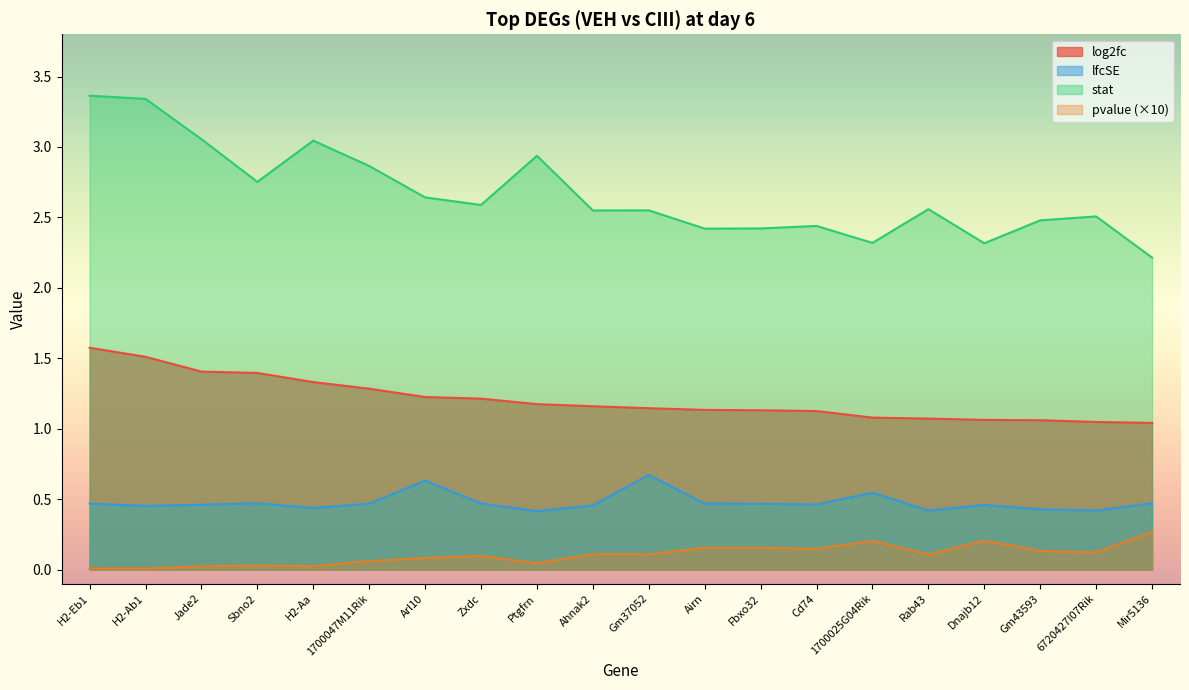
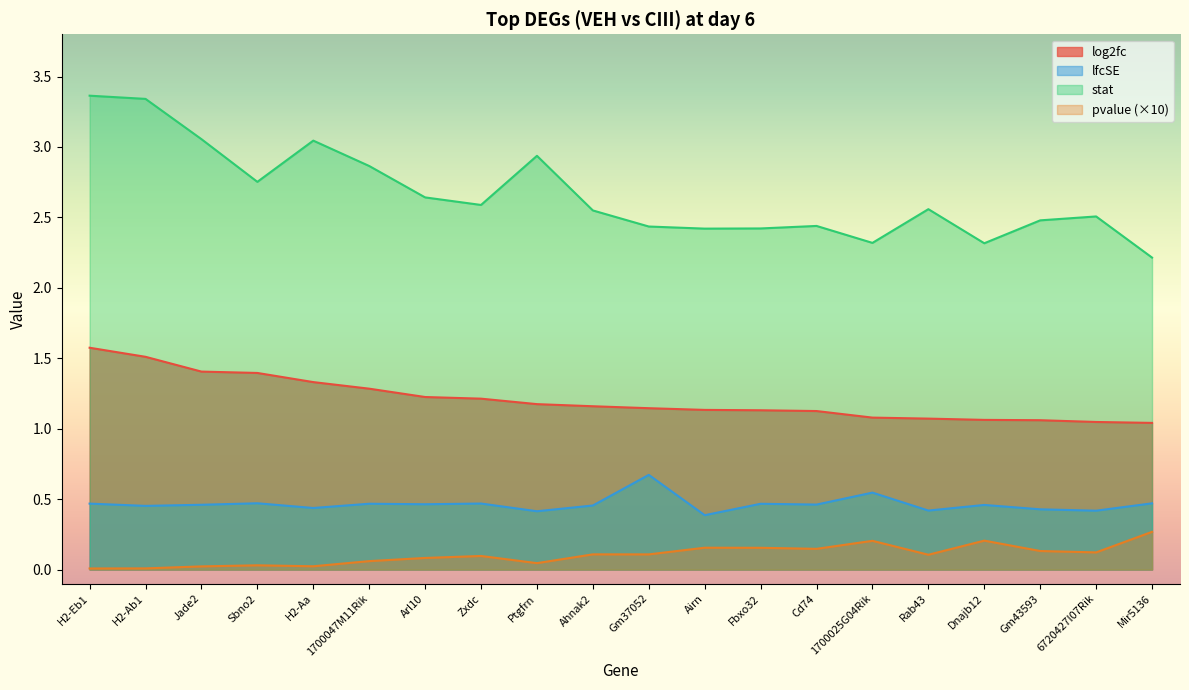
  {
    "lfcSE": {
      "H2-Eb1": 0.47,
      "H2-Ab1": 0.45,
      "Jade2": 0.46,
      "Sbno2": 0.47,
      "H2-Aa": 0.44,
      "1700047M11Rik": 0.47,
-     "Arl10": 0.63,
+     "Arl10": 0.46,
      "Zxdc": 0.47,
      "Ptgfrn": 0.41,
      "Ahnak2": 0.45,
      "Gm37052": 0.67,
-     "Airn": 0.47,
+     "Airn": 0.39,
      "Fbxo32": 0.47,
      "Cd74": 0.46,
      "1700025G04Rik": 0.55,
      "Rab43": 0.42,
      "Dnajb12": 0.46,
      "Gm43593": 0.43,
      "6720427I07Rik": 0.42,
      "Mir5136": 0.47
    },
    "stat": {
      "H2-Eb1": 3.36,
      "H2-Ab1": 3.34,
      "Jade2": 3.06,
      "Sbno2": 2.75,
      "H2-Aa": 3.05,
      "1700047M11Rik": 2.87,
      "Arl10": 2.64,
      "Zxdc": 2.59,
      "Ptgfrn": 2.94,
      "Ahnak2": 2.55,
-     "Gm37052": 2.55,
+     "Gm37052": 2.44,
      "Airn": 2.42,
      "Fbxo32": 2.42,
      "Cd74": 2.44,
      "1700025G04Rik": 2.32,
      "Rab43": 2.56,
      "Dnajb12": 2.32,
      "Gm43593": 2.48,
      "6720427I07Rik": 2.51,
      "Mir5136": 2.21
    }
  }
